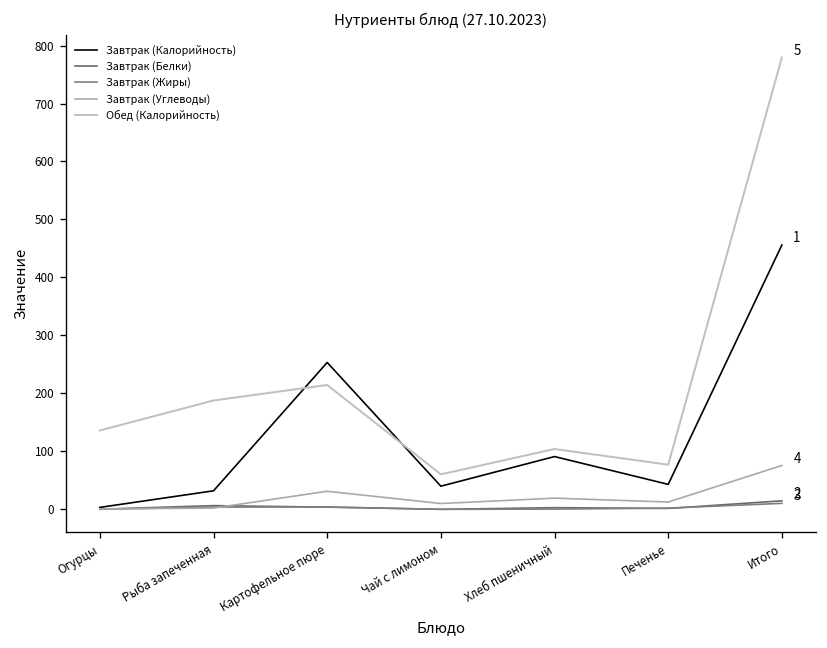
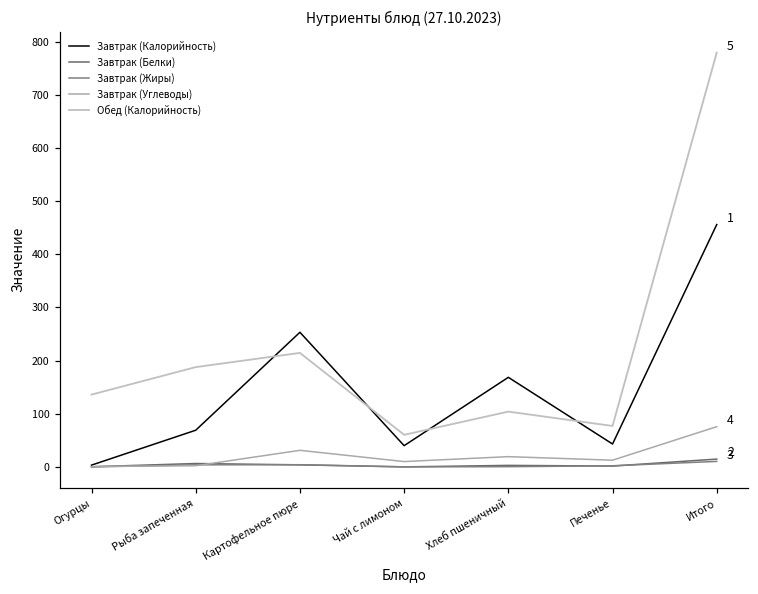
  {
    "Завтрак (Калорийность)": {
-     "Рыба запеченная": 30,
+     "Рыба запеченная": 70,
      "Картофельное пюре": 250,
      "Чай с лимоном": 40,
-     "Хлеб пшеничный": 90,
+     "Хлеб пшеничный": 170,
      "Печенье": 40
    }
  }
